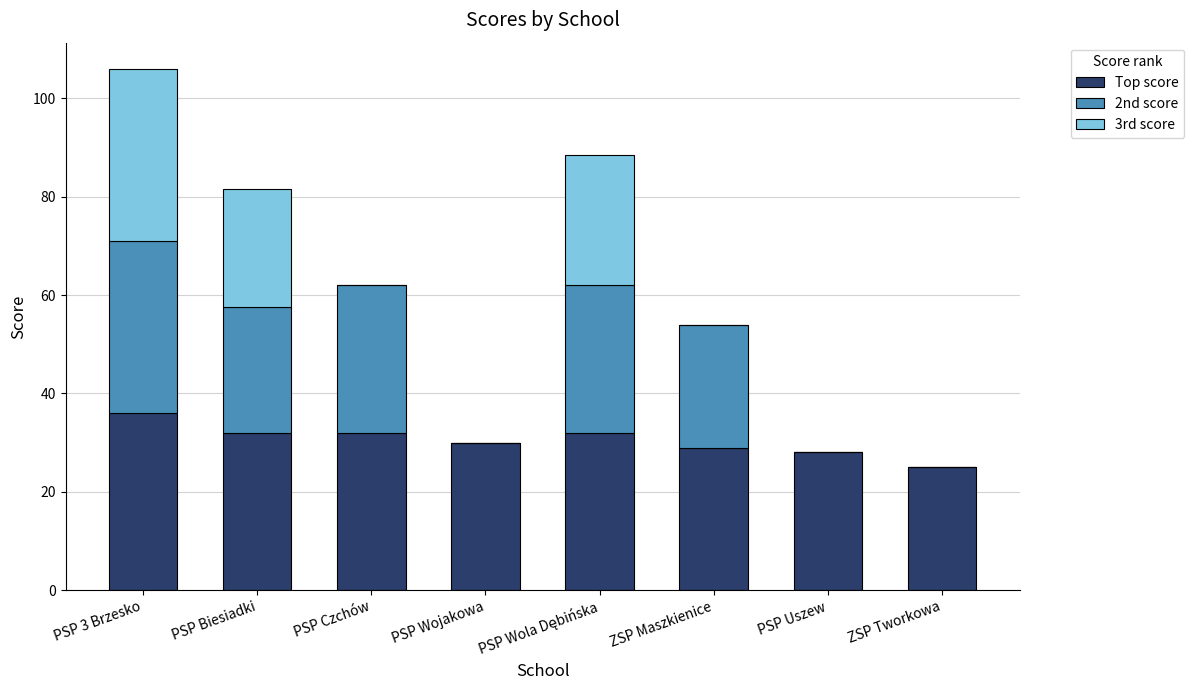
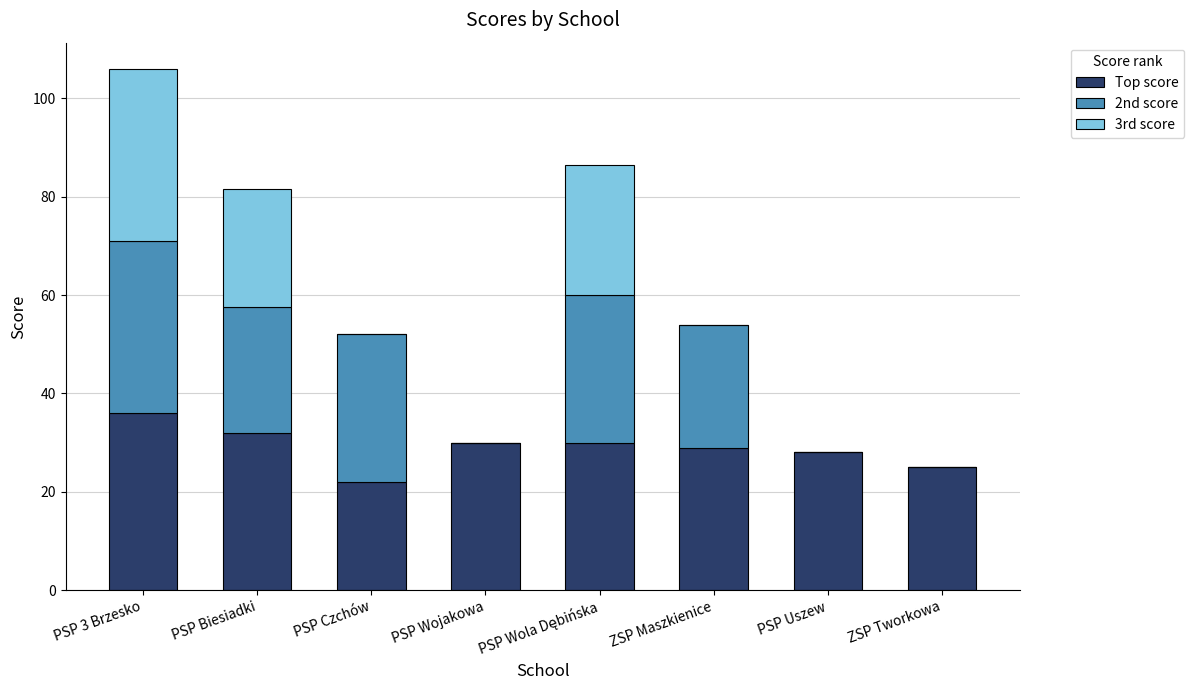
  {
    "Top score": {
      "PSP 3 Brzesko": 36,
      "PSP Biesiadki": 32,
-     "PSP Czchów": 32,
+     "PSP Czchów": 22,
      "PSP Wojakowa": 30,
-     "PSP Wola Dębińska": 32,
+     "PSP Wola Dębińska": 30,
      "ZSP Maszkienice": 29,
      "PSP Uszew": 28,
      "ZSP Tworkowa": 25
    },
    "2nd score": {
      "PSP 3 Brzesko": 35,
      "PSP Biesiadki": 26,
      "PSP Czchów": 30,
      "PSP Wojakowa": 0,
      "PSP Wola Dębińska": 30,
      "ZSP Maszkienice": 25,
      "PSP Uszew": 0,
      "ZSP Tworkowa": 0
    },
    "3rd score": {
      "PSP 3 Brzesko": 35,
      "PSP Biesiadki": 24,
      "PSP Czchów": 0,
      "PSP Wojakowa": 0,
      "PSP Wola Dębińska": 27,
      "ZSP Maszkienice": 0,
      "PSP Uszew": 0,
      "ZSP Tworkowa": 0
    }
  }
